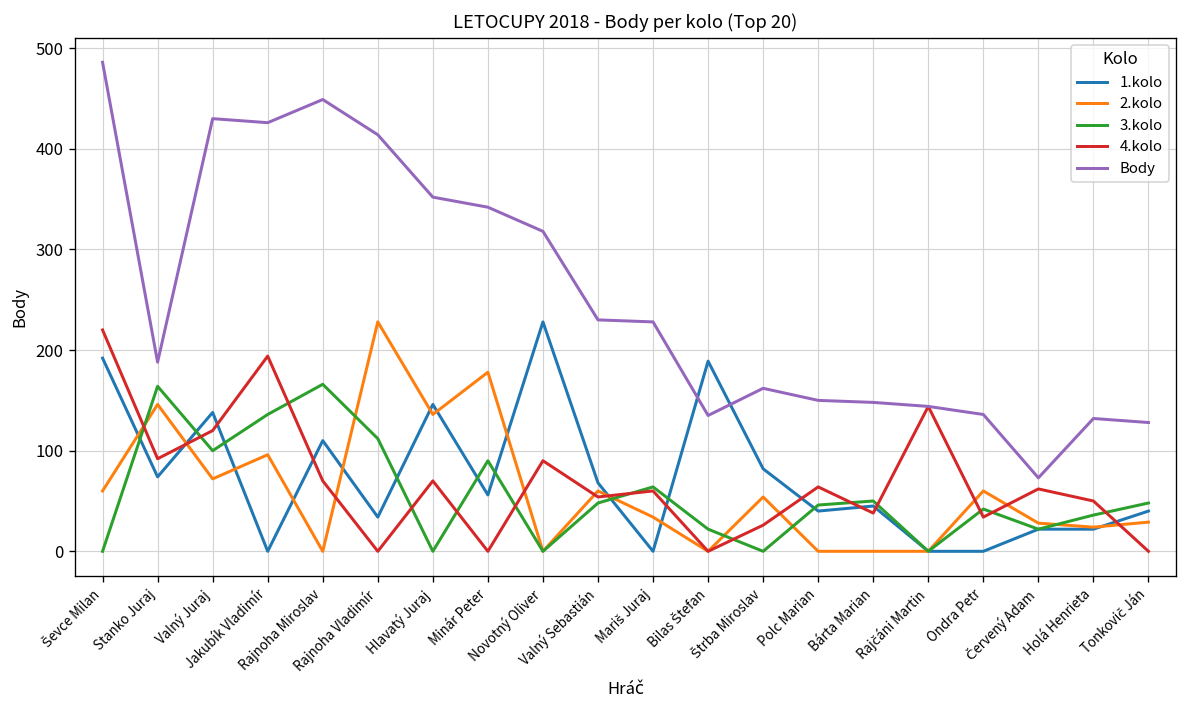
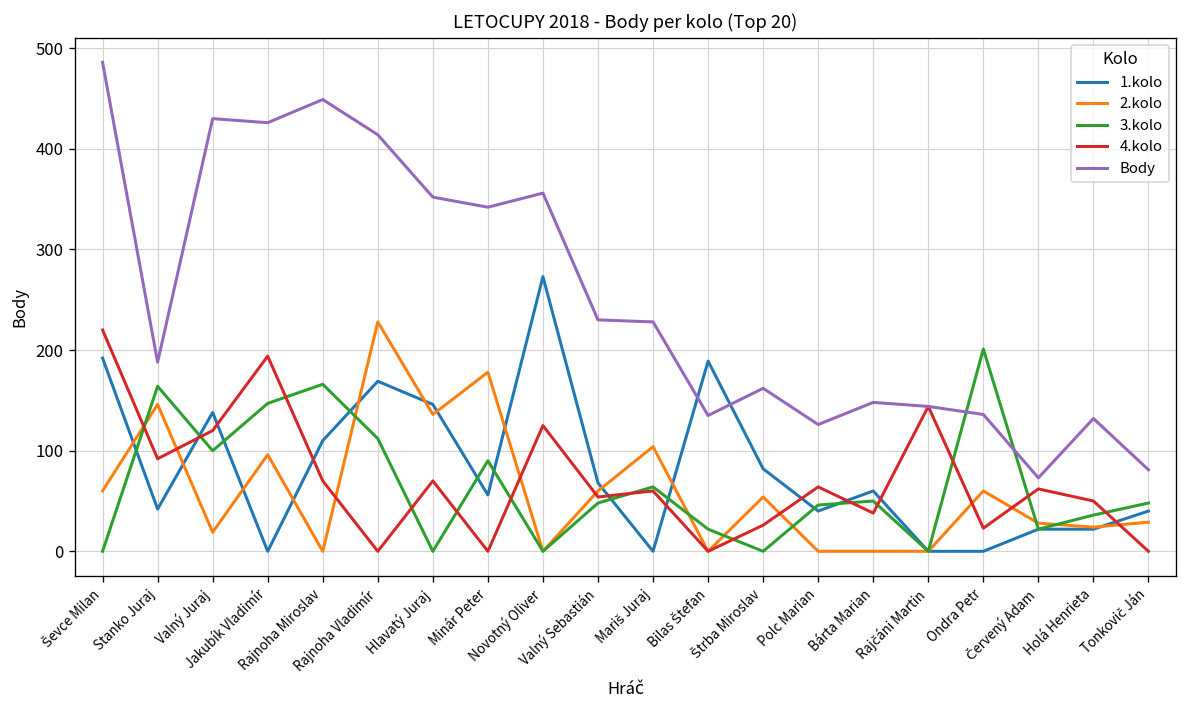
  {
    "1.kolo": {
      "Ševce Milan": 190,
-     "Stanko Juraj": 70,
+     "Stanko Juraj": 40,
      "Valný Juraj": 140,
      "Jakubík Vladimír": 0,
      "Rajnoha Miroslav": 110,
-     "Rajnoha Vladimír": 30,
+     "Rajnoha Vladimír": 170,
      "Hlavatý Juraj": 150,
      "Minár Peter": 60,
-     "Novotný Oliver": 230,
+     "Novotný Oliver": 270,
      "Valný Sebastián": 70,
      "Mariš Juraj": 0,
      "Bilas Štefan": 190,
      "Štrba Miroslav": 80,
      "Polc Marian": 40,
-     "Bárta Marian": 50,
+     "Bárta Marian": 60,
      "Ondra Petr": 0,
      "Tonkovič Ján": 40
    },
    "2.kolo": {
      "Ševce Milan": 60,
      "Stanko Juraj": 150,
-     "Valný Juraj": 70,
+     "Valný Juraj": 20,
      "Jakubík Vladimír": 100,
      "Rajnoha Miroslav": 0,
      "Rajnoha Vladimír": 230,
      "Hlavatý Juraj": 140,
      "Minár Peter": 180,
      "Valný Sebastián": 60,
-     "Mariš Juraj": 30,
+     "Mariš Juraj": 100,
      "Štrba Miroslav": 50,
      "Polc Marian": 0,
      "Bárta Marian": 0,
      "Ondra Petr": 60,
      "Červený Adam": 30,
      "Tonkovič Ján": 30
    },
    "3.kolo": {
      "Ševce Milan": 0,
      "Stanko Juraj": 160,
      "Valný Juraj": 100,
-     "Jakubík Vladimír": 140,
+     "Jakubík Vladimír": 150,
      "Rajnoha Miroslav": 170,
      "Rajnoha Vladimír": 110,
      "Hlavatý Juraj": 0,
      "Minár Peter": 90,
      "Valný Sebastián": 50,
      "Mariš Juraj": 60,
      "Bilas Štefan": 20,
      "Štrba Miroslav": 0,
      "Polc Marian": 50,
      "Bárta Marian": 50,
-     "Ondra Petr": 40,
+     "Ondra Petr": 200,
      "Holá Henrieta": 40,
      "Tonkovič Ján": 50
    },
    "4.kolo": {
      "Ševce Milan": 220,
      "Stanko Juraj": 90,
      "Valný Juraj": 120,
      "Jakubík Vladimír": 190,
      "Rajnoha Miroslav": 70,
      "Rajnoha Vladimír": 0,
      "Hlavatý Juraj": 70,
      "Minár Peter": 0,
-     "Novotný Oliver": 90,
+     "Novotný Oliver": 130,
      "Valný Sebastián": 50,
      "Mariš Juraj": 60,
      "Štrba Miroslav": 30,
      "Polc Marian": 60,
      "Bárta Marian": 40,
-     "Ondra Petr": 30,
+     "Ondra Petr": 20,
      "Červený Adam": 60,
      "Holá Henrieta": 50,
      "Tonkovič Ján": 0
    },
    "Body": {
      "Ševce Milan": 490,
      "Stanko Juraj": 190,
      "Valný Juraj": 430,
      "Jakubík Vladimír": 430,
      "Rajnoha Miroslav": 450,
      "Rajnoha Vladimír": 410,
      "Hlavatý Juraj": 350,
      "Minár Peter": 340,
-     "Novotný Oliver": 320,
+     "Novotný Oliver": 360,
      "Valný Sebastián": 230,
      "Mariš Juraj": 230,
      "Bilas Štefan": 140,
      "Štrba Miroslav": 160,
-     "Polc Marian": 150,
+     "Polc Marian": 130,
      "Bárta Marian": 150,
      "Ondra Petr": 140,
      "Červený Adam": 70,
      "Holá Henrieta": 130,
-     "Tonkovič Ján": 130
+     "Tonkovič Ján": 80
    }
  }
